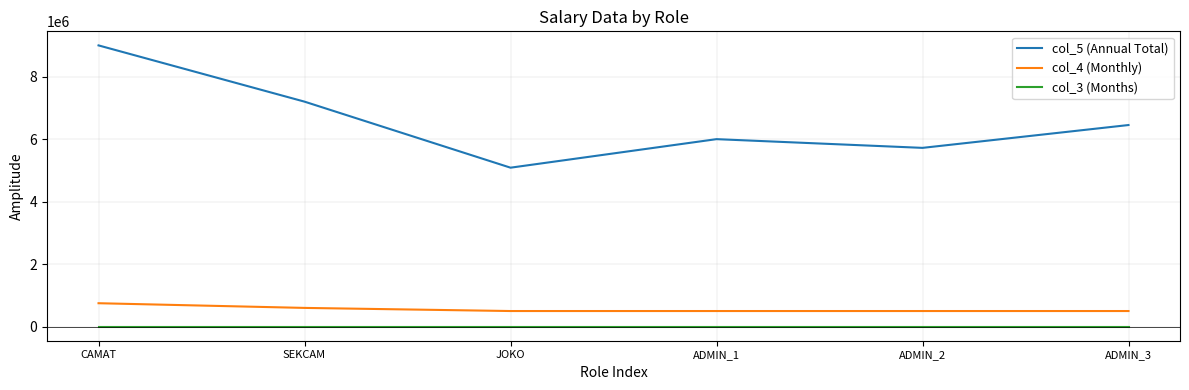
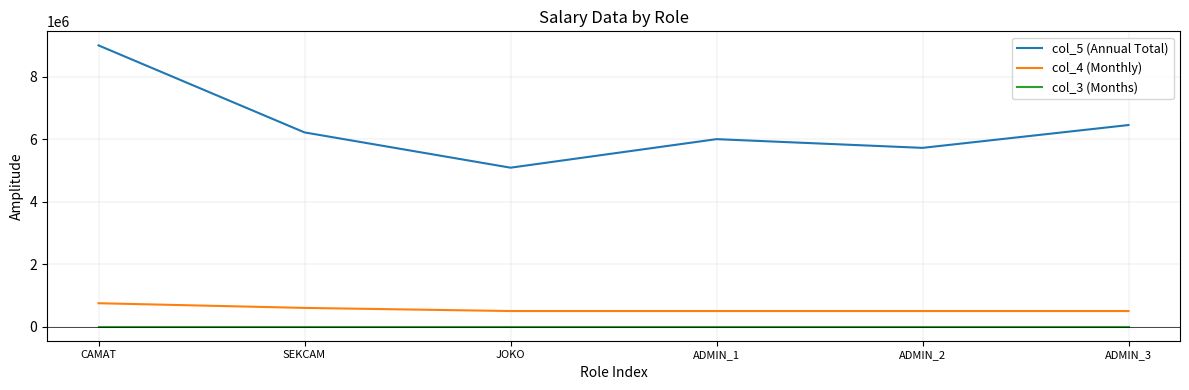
  {
    "col_5 (Annual Total)": {
      "CAMAT": 9000000,
-     "SEKCAM": 7200000,
+     "SEKCAM": 6200000,
      "JOKO": 5100000,
      "ADMIN_1": 6000000,
      "ADMIN_2": 5700000,
      "ADMIN_3": 6500000
    },
    "col_4 (Monthly)": {
      "CAMAT": 800000,
      "SEKCAM": 600000,
      "JOKO": 500000,
      "ADMIN_1": 500000,
      "ADMIN_2": 500000,
      "ADMIN_3": 500000
    },
    "col_3 (Months)": {
      "CAMAT": 0,
      "SEKCAM": 0,
      "JOKO": 0,
      "ADMIN_1": 0,
      "ADMIN_2": 0,
      "ADMIN_3": 0
    }
  }
